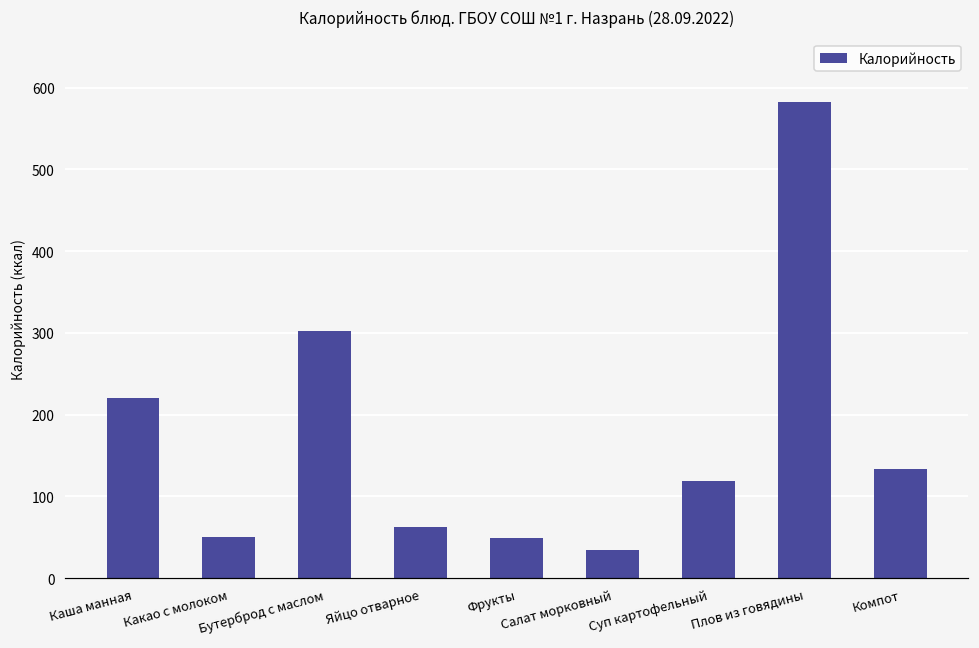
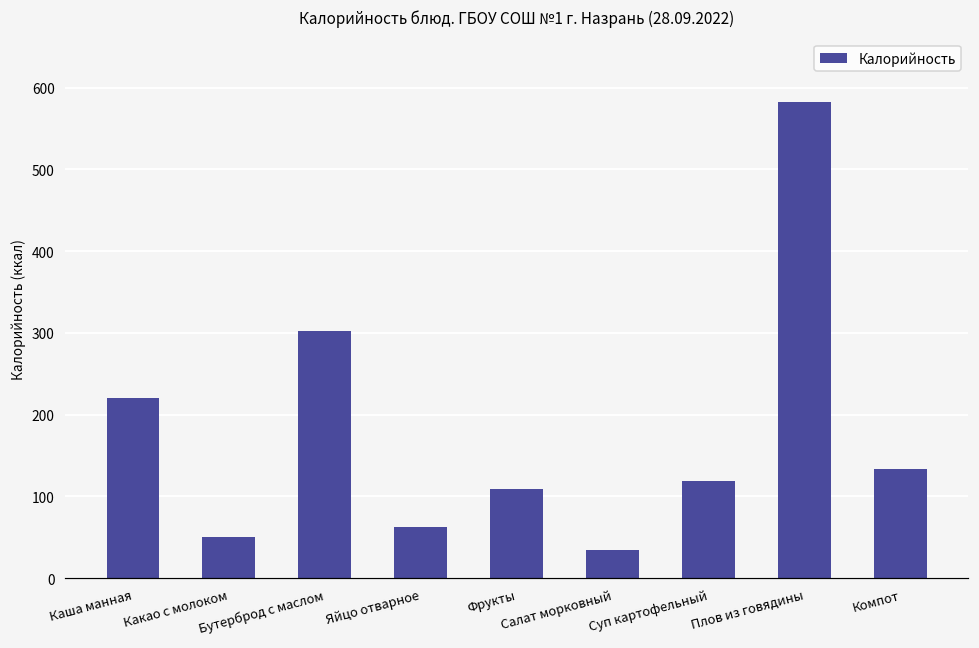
  {
    "Каша манная": 220,
    "Какао с молоком": 50,
    "Бутерброд с маслом": 300,
    "Яйцо отварное": 60,
-   "Фрукты": 50,
+   "Фрукты": 110,
    "Салат морковный": 40,
    "Суп картофельный": 120,
    "Плов из говядины": 580,
    "Компот": 130
  }
